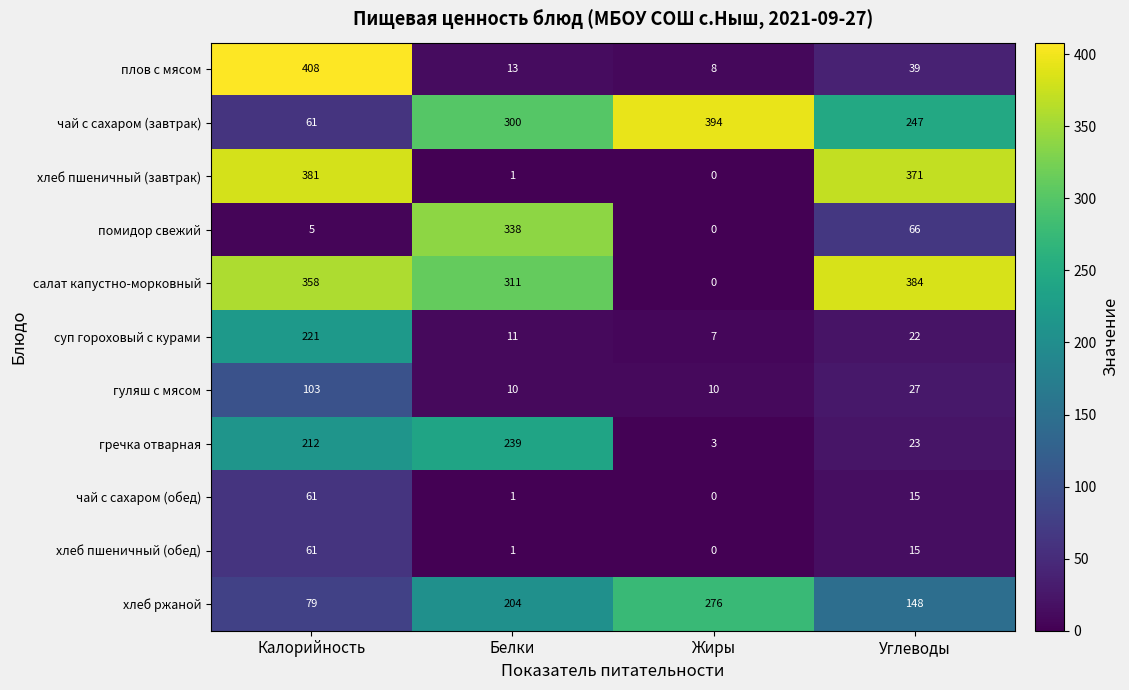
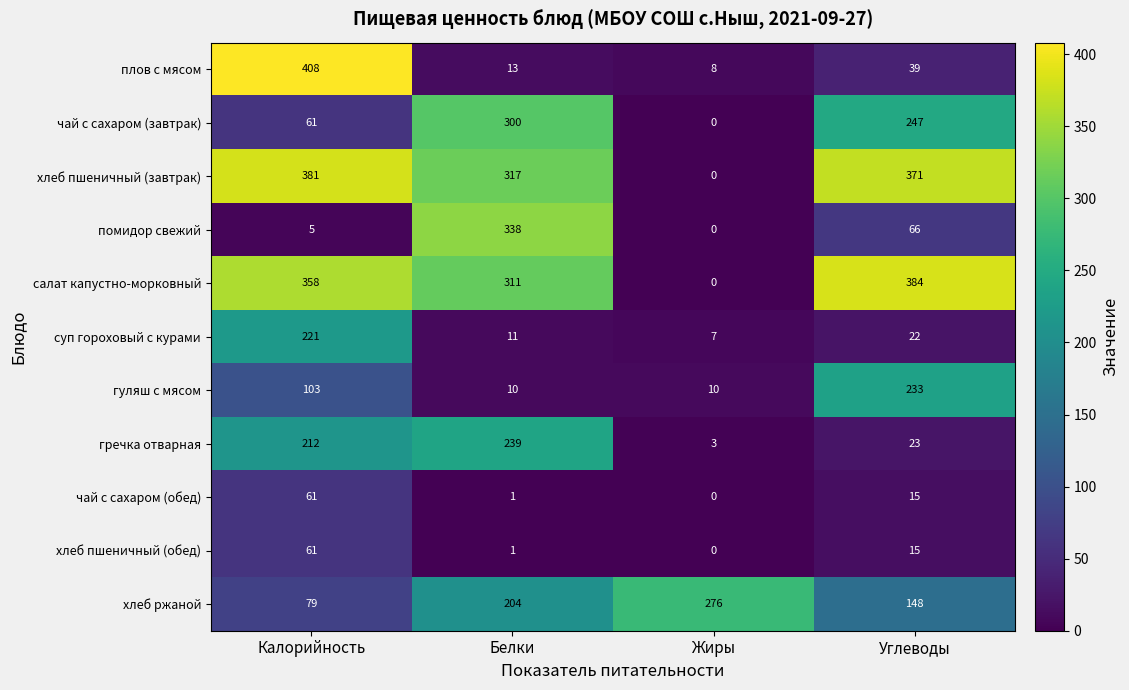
  {
    "плов с мясом": {
      "Калорийность": 408,
      "Белки": 13,
      "Жиры": 8,
      "Углеводы": 39
    },
    "чай с сахаром (завтрак)": {
      "Калорийность": 61,
      "Белки": 300,
-     "Жиры": 394,
+     "Жиры": 0,
      "Углеводы": 247
    },
    "хлеб пшеничный (завтрак)": {
      "Калорийность": 381,
-     "Белки": 1,
+     "Белки": 317,
      "Жиры": 0,
      "Углеводы": 371
    },
    "помидор свежий": {
      "Калорийность": 5,
      "Белки": 338,
      "Жиры": 0,
      "Углеводы": 66
    },
    "салат капустно-морковный": {
      "Калорийность": 358,
      "Белки": 311,
      "Жиры": 0,
      "Углеводы": 384
    },
    "суп гороховый с курами": {
      "Калорийность": 221,
      "Белки": 11,
      "Жиры": 7,
      "Углеводы": 22
    },
    "гуляш с мясом": {
      "Калорийность": 103,
      "Белки": 10,
      "Жиры": 10,
-     "Углеводы": 27
+     "Углеводы": 233
    },
    "гречка отварная": {
      "Калорийность": 212,
      "Белки": 239,
      "Жиры": 3,
      "Углеводы": 23
    },
    "чай с сахаром (обед)": {
      "Калорийность": 61,
      "Белки": 1,
      "Жиры": 0,
      "Углеводы": 15
    },
    "хлеб пшеничный (обед)": {
      "Калорийность": 61,
      "Белки": 1,
      "Жиры": 0,
      "Углеводы": 15
    },
    "хлеб ржаной": {
      "Калорийность": 79,
      "Белки": 204,
      "Жиры": 276,
      "Углеводы": 148
    }
  }
